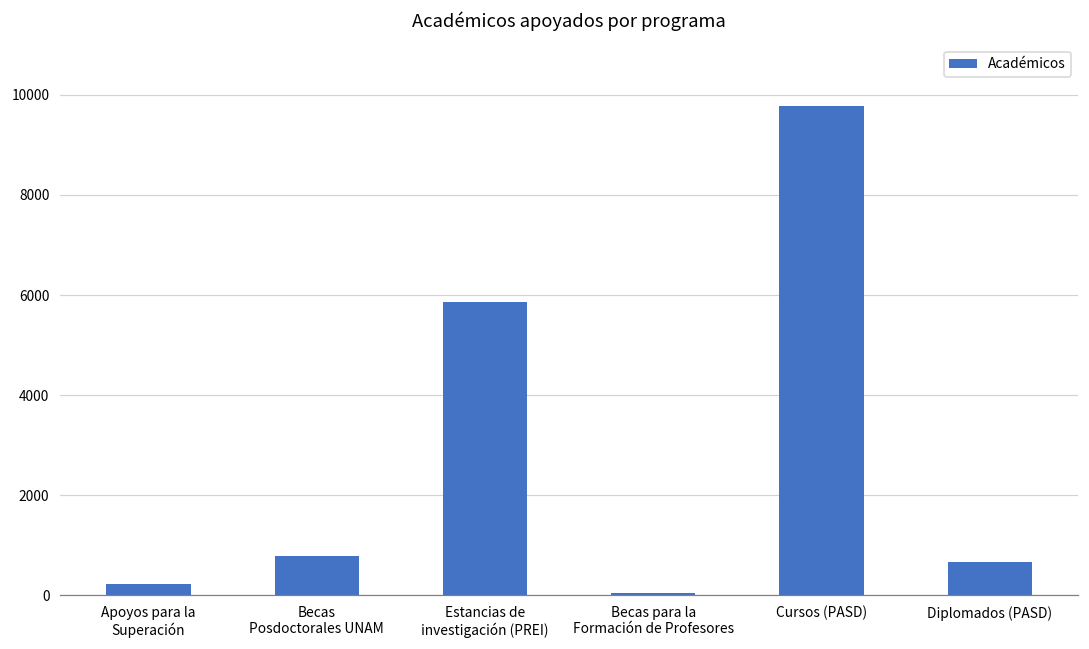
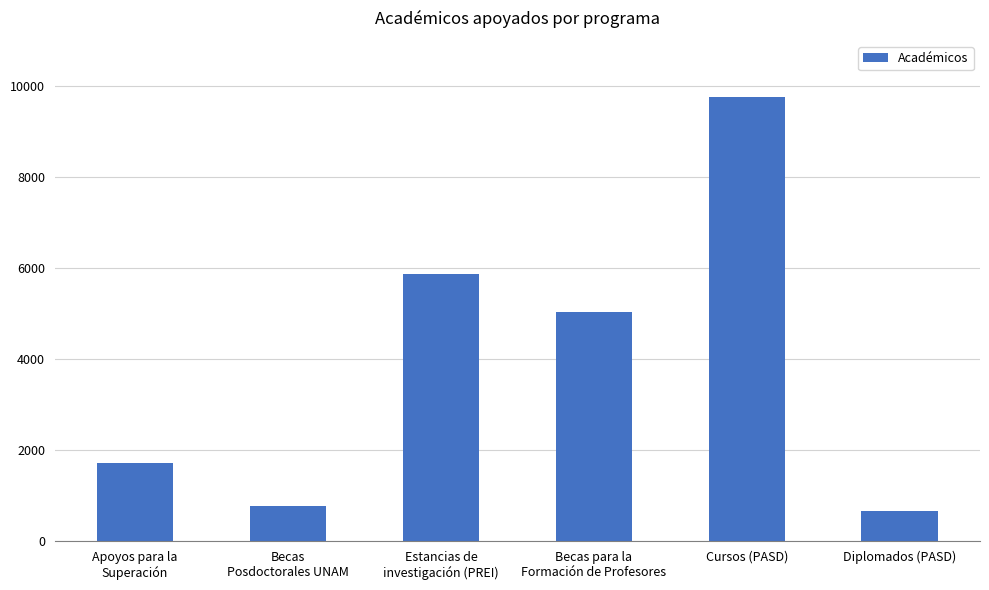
  {
-   "Apoyos para la Superación": 200,
+   "Apoyos para la Superación": 1700,
    "Becas Posdoctorales UNAM": 800,
    "Estancias de investigación (PREI)": 5900,
-   "Becas para la Formación de Profesores": 0,
+   "Becas para la Formación de Profesores": 5000,
    "Cursos (PASD)": 9800,
    "Diplomados (PASD)": 700
  }
